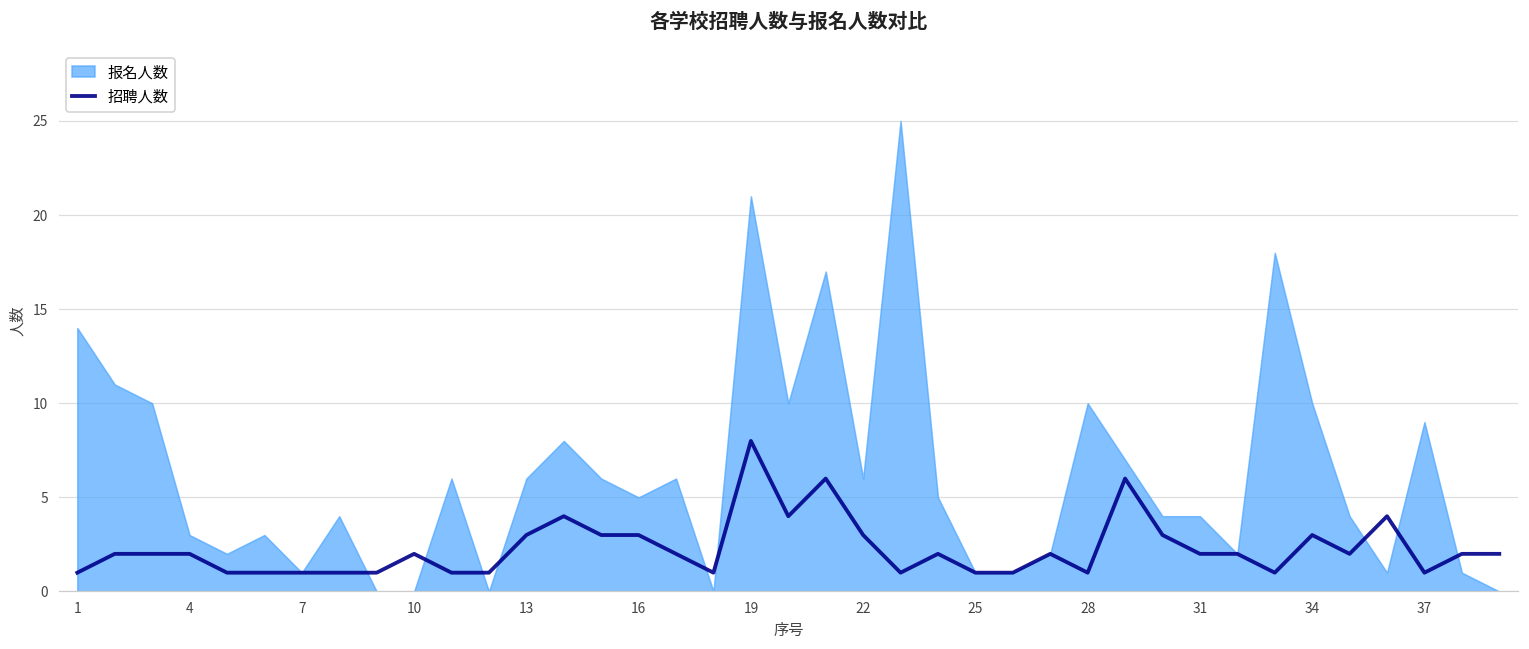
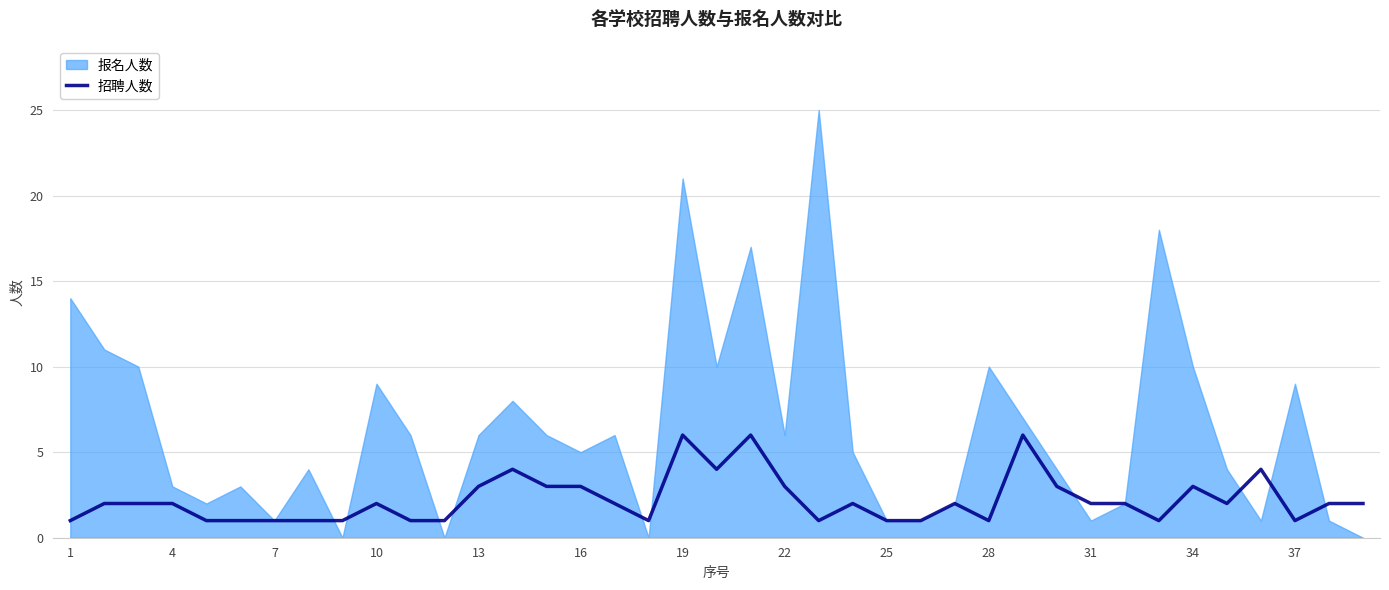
  {
    "招聘人数": {
      "1": 1,
      "4": 2,
      "10": 2,
      "13": 3,
      "16": 3,
-     "19": 8,
+     "19": 6,
      "22": 3,
      "28": 1,
      "31": 2,
      "34": 3,
      "37": 1
    },
    "报名人数": {
      "1": 14,
      "4": 3,
-     "10": 0,
+     "10": 9,
      "13": 6,
      "16": 5,
      "19": 21,
      "22": 6,
      "28": 10,
-     "31": 4,
+     "31": 1,
      "34": 10,
      "37": 9
    }
  }
